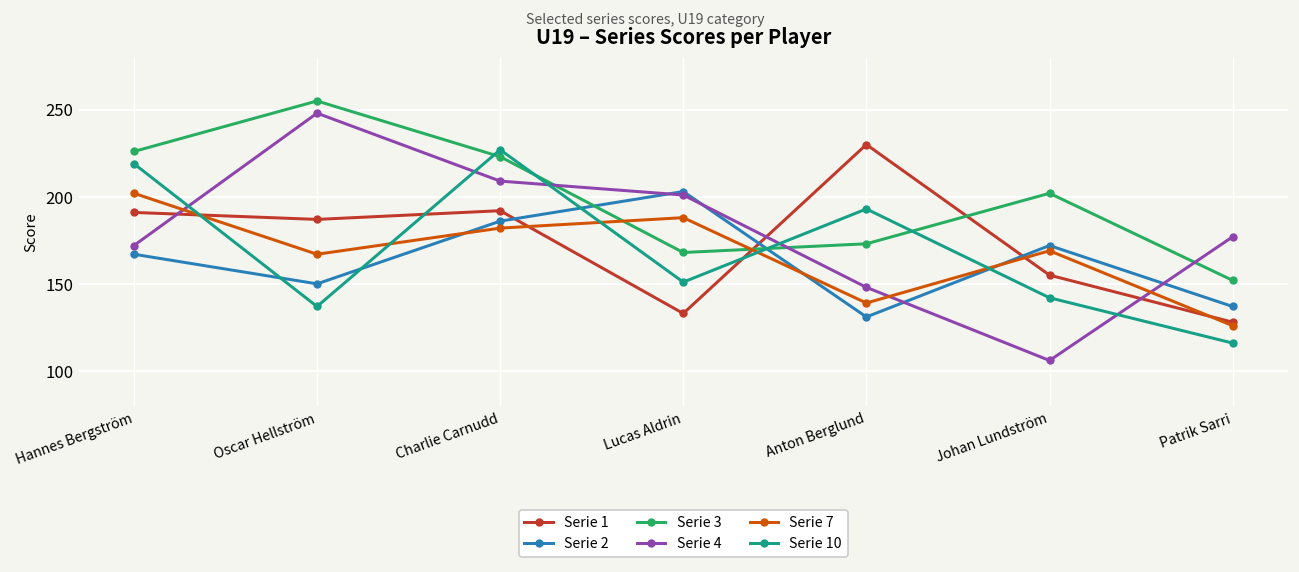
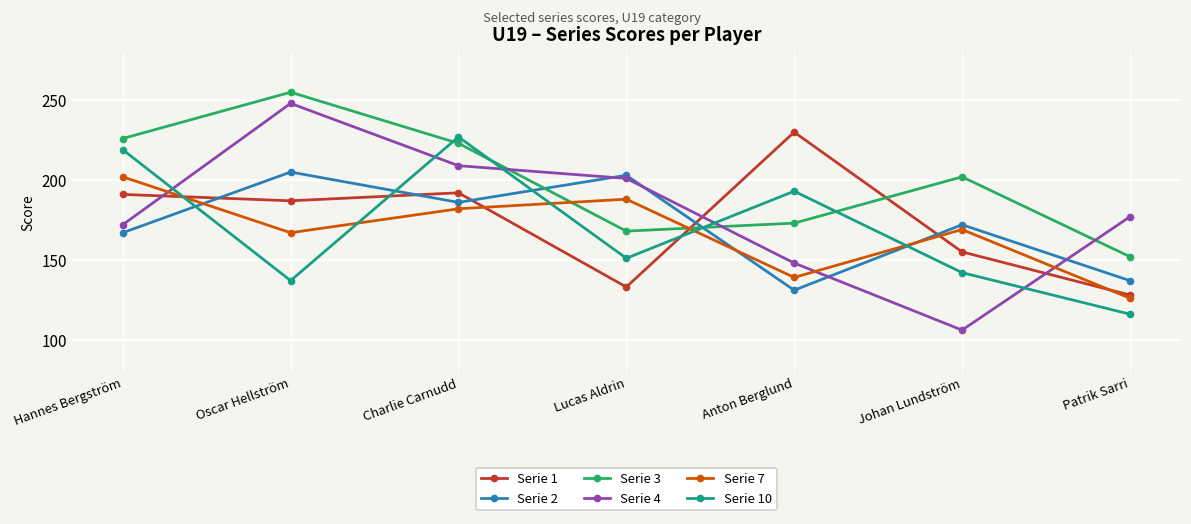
  {
    "Serie 2": {
      "Hannes Bergström": 167,
-     "Oscar Hellström": 150,
+     "Oscar Hellström": 205,
      "Charlie Carnudd": 186,
      "Lucas Aldrin": 203,
      "Anton Berglund": 131,
      "Johan Lundström": 172,
      "Patrik Sarri": 137
    },
    "Serie 4": {
      "Hannes Bergström": 172,
      "Oscar Hellström": 248,
      "Charlie Carnudd": 209,
      "Lucas Aldrin": 201,
      "Anton Berglund": 148,
      "Johan Lundström": 106,
      "Patrik Sarri": 177
    }
  }
